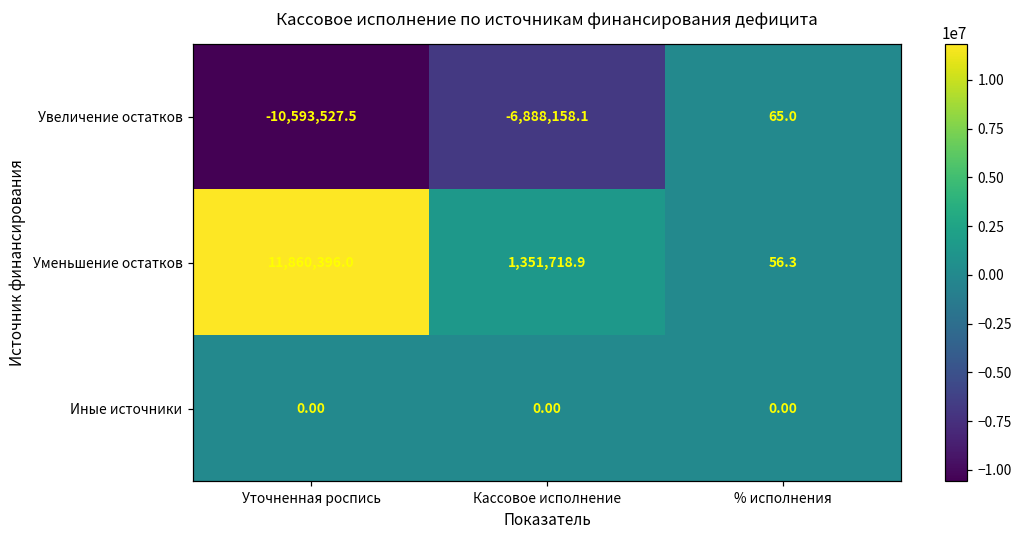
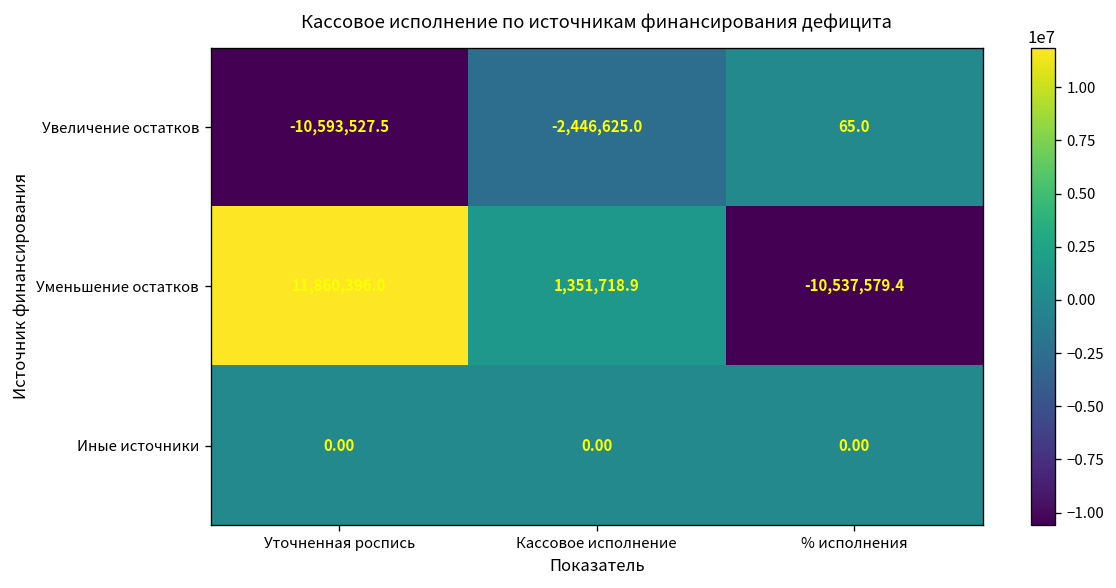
  {
    "Увеличение остатков": {
      "Уточненная роспись": "-10,593,527.5",
-     "Кассовое исполнение": "-6,888,158.1",
+     "Кассовое исполнение": "-2,446,625.0",
      "% исполнения": "65.0"
    },
    "Уменьшение остатков": {
      "Кассовое исполнение": "1,351,718.9",
-     "% исполнения": "56.3"
+     "% исполнения": "-10,537,579.4"
    },
    "Иные источники": {
      "Уточненная роспись": "0.00",
      "Кассовое исполнение": "0.00",
      "% исполнения": "0.00"
    }
  }
